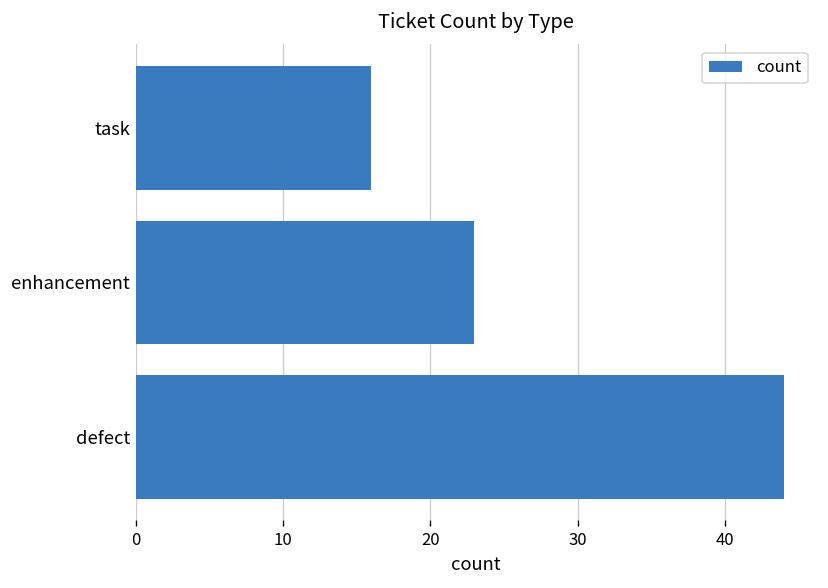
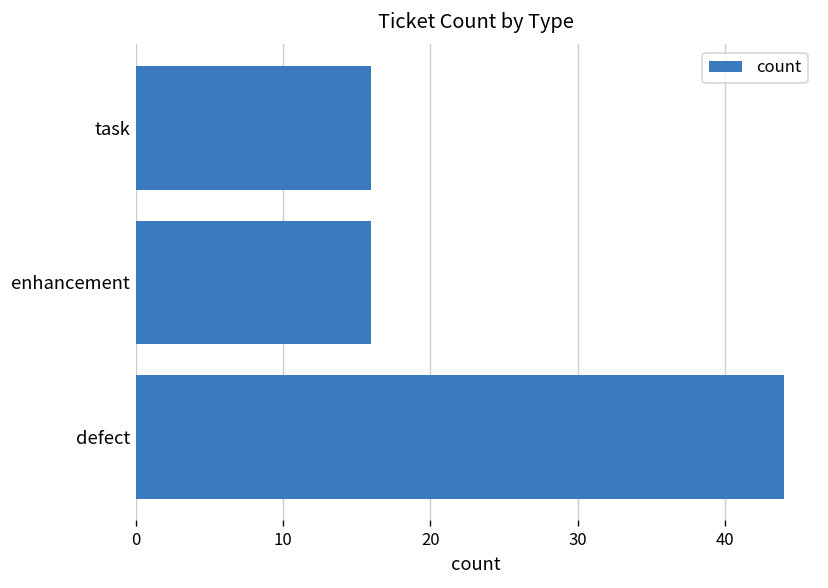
  {
    "task": 16,
-   "enhancement": 23,
+   "enhancement": 16,
    "defect": 44
  }
